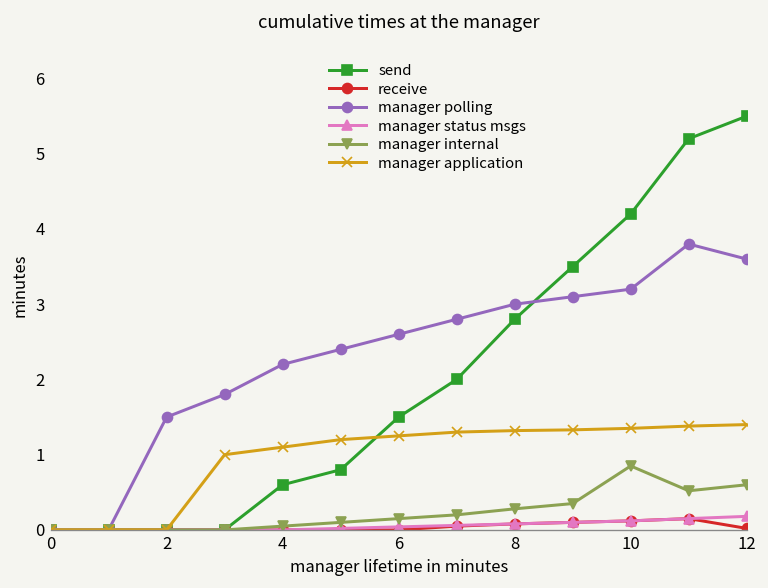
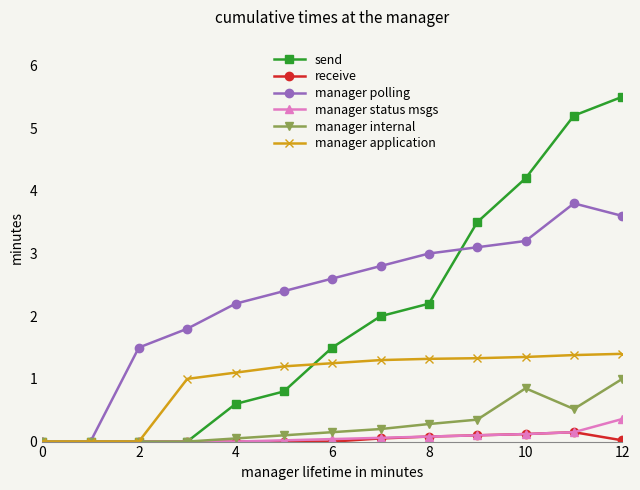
  {
    "send": {
      "4": 0.6,
      "6": 1.5,
-     "8": 2.8,
+     "8": 2.2,
      "10": 4.2,
      "12": 5.5
    },
    "receive": {
      "12": 0.0
    },
    "manager polling": {
      "2": 1.5,
      "4": 2.2,
      "6": 2.6,
      "8": 3.0,
      "10": 3.2,
      "12": 3.6
    },
    "manager status msgs": {
-     "12": 0.2
+     "12": 0.4
    },
    "manager internal": {
      "4": 0.1,
      "6": 0.2,
      "8": 0.3,
      "10": 0.9,
-     "12": 0.6
+     "12": 1.0
    },
    "manager application": {
      "4": 1.1,
      "6": 1.3,
      "8": 1.3,
      "10": 1.4,
      "12": 1.4
    }
  }
